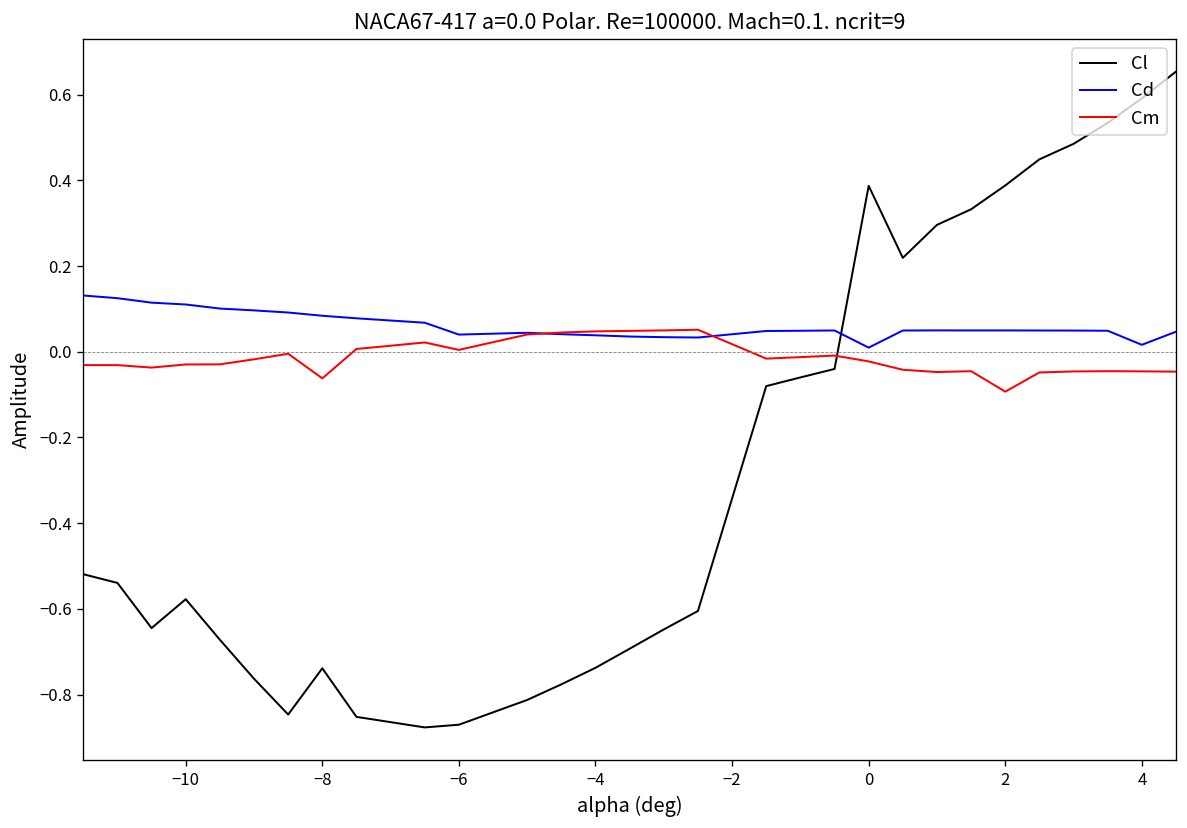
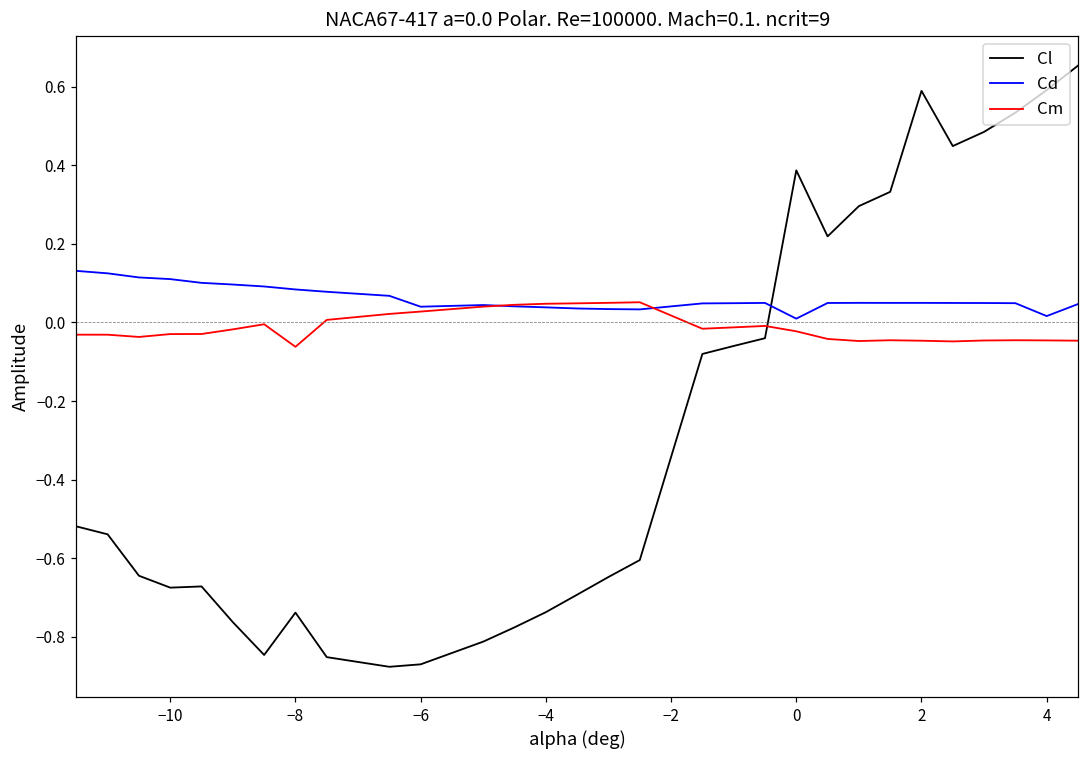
  {
    "Cl": {
-     "−10": -0.58,
+     "−10": -0.68,
      "−8": -0.74,
      "−6": -0.87,
      "−4": -0.74,
      "0": 0.39,
-     "2": 0.39
+     "2": 0.59
    },
    "Cd": {
      "−10": 0.11,
      "−8": 0.08,
      "−6": 0.04,
      "−4": 0.04,
      "0": 0.01,
      "2": 0.05,
      "4": 0.02
    },
    "Cm": {
      "−10": -0.03,
      "−8": -0.06,
-     "−6": 0.00,
+     "−6": 0.03,
      "−4": 0.05,
      "0": -0.02,
-     "2": -0.09,
+     "2": -0.05,
      "4": -0.05
    }
  }
